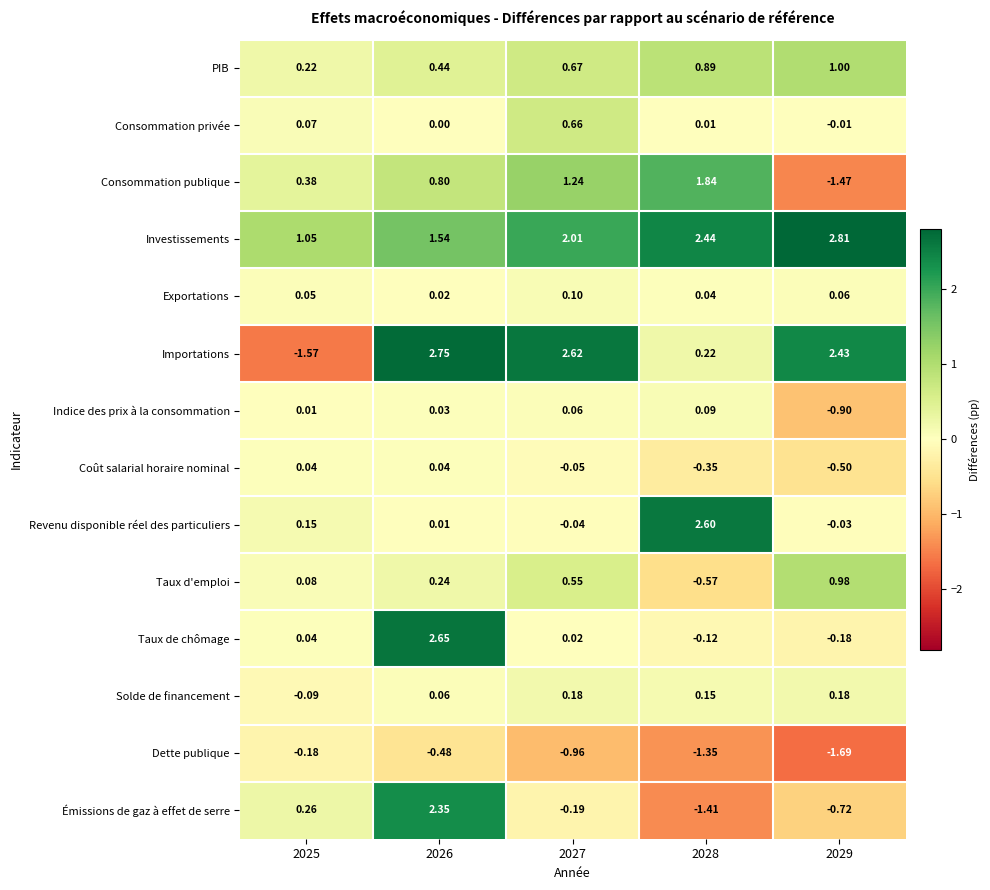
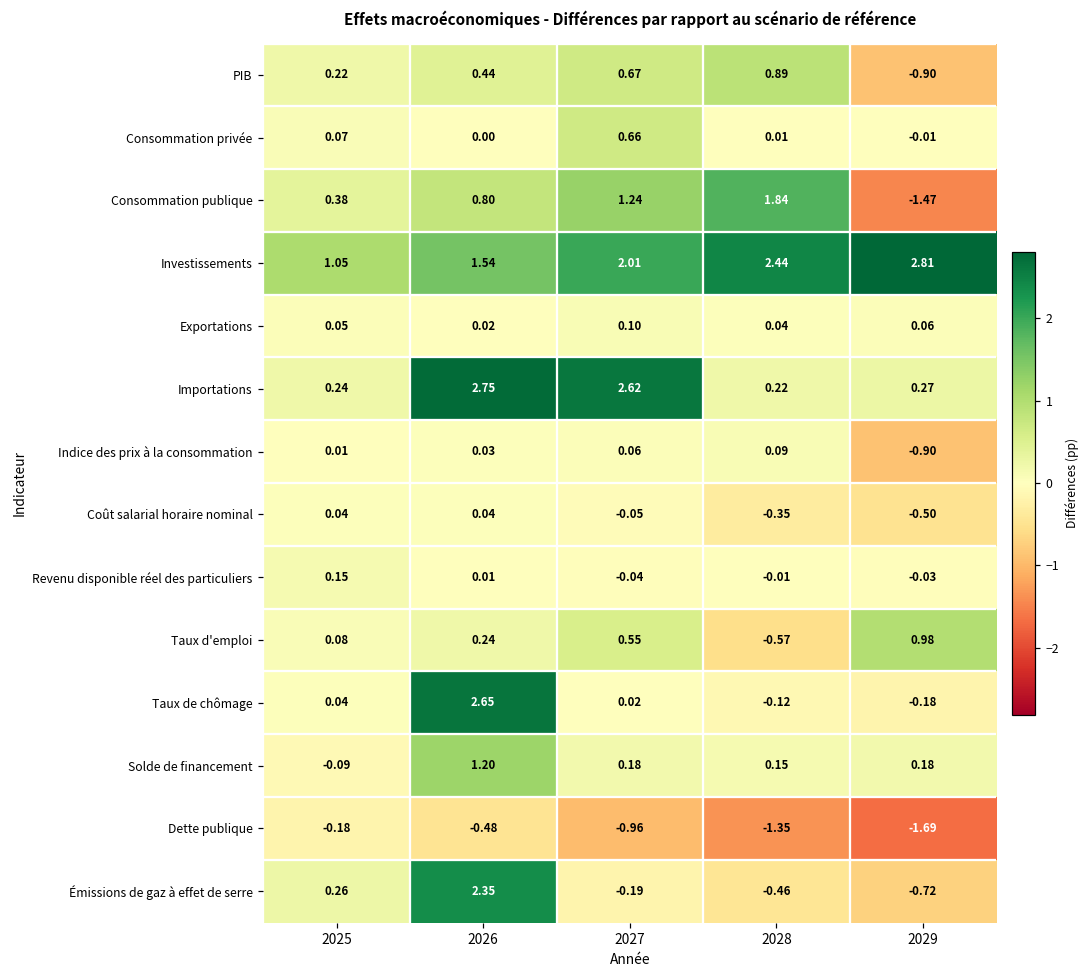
  {
    "PIB": {
      "2025": 0.22,
      "2026": 0.44,
      "2027": 0.67,
      "2028": 0.89,
-     "2029": 1.00
+     "2029": -0.90
    },
    "Consommation privée": {
      "2025": 0.07,
      "2026": 0.00,
      "2027": 0.66,
      "2028": 0.01,
      "2029": -0.01
    },
    "Consommation publique": {
      "2025": 0.38,
      "2026": 0.80,
      "2027": 1.24,
      "2028": 1.84,
      "2029": -1.47
    },
    "Investissements": {
      "2025": 1.05,
      "2026": 1.54,
      "2027": 2.01,
      "2028": 2.44,
      "2029": 2.81
    },
    "Exportations": {
      "2025": 0.05,
      "2026": 0.02,
      "2027": 0.10,
      "2028": 0.04,
      "2029": 0.06
    },
    "Importations": {
-     "2025": -1.57,
+     "2025": 0.24,
      "2026": 2.75,
      "2027": 2.62,
      "2028": 0.22,
-     "2029": 2.43
+     "2029": 0.27
    },
    "Indice des prix à la consommation": {
      "2025": 0.01,
      "2026": 0.03,
      "2027": 0.06,
      "2028": 0.09,
      "2029": -0.90
    },
    "Coût salarial horaire nominal": {
      "2025": 0.04,
      "2026": 0.04,
      "2027": -0.05,
      "2028": -0.35,
      "2029": -0.50
    },
    "Revenu disponible réel des particuliers": {
      "2025": 0.15,
      "2026": 0.01,
      "2027": -0.04,
-     "2028": 2.60,
+     "2028": -0.01,
      "2029": -0.03
    },
    "Taux d'emploi": {
      "2025": 0.08,
      "2026": 0.24,
      "2027": 0.55,
      "2028": -0.57,
      "2029": 0.98
    },
    "Taux de chômage": {
      "2025": 0.04,
      "2026": 2.65,
      "2027": 0.02,
      "2028": -0.12,
      "2029": -0.18
    },
    "Solde de financement": {
      "2025": -0.09,
-     "2026": 0.06,
+     "2026": 1.20,
      "2027": 0.18,
      "2028": 0.15,
      "2029": 0.18
    },
    "Dette publique": {
      "2025": -0.18,
      "2026": -0.48,
      "2027": -0.96,
      "2028": -1.35,
      "2029": -1.69
    },
    "Émissions de gaz à effet de serre": {
      "2025": 0.26,
      "2026": 2.35,
      "2027": -0.19,
-     "2028": -1.41,
+     "2028": -0.46,
      "2029": -0.72
    }
  }
